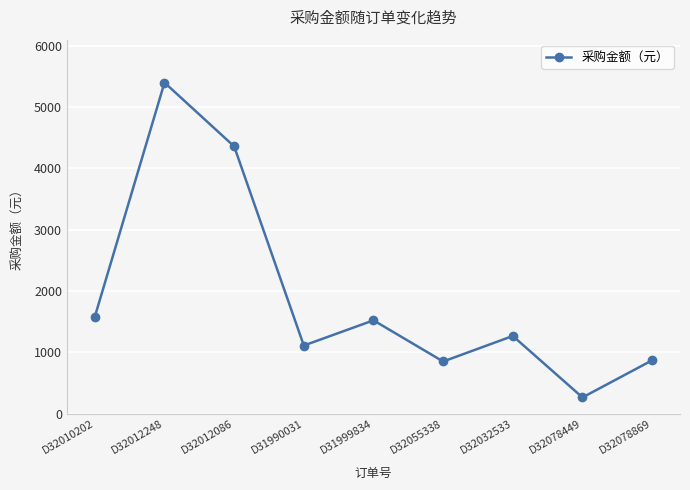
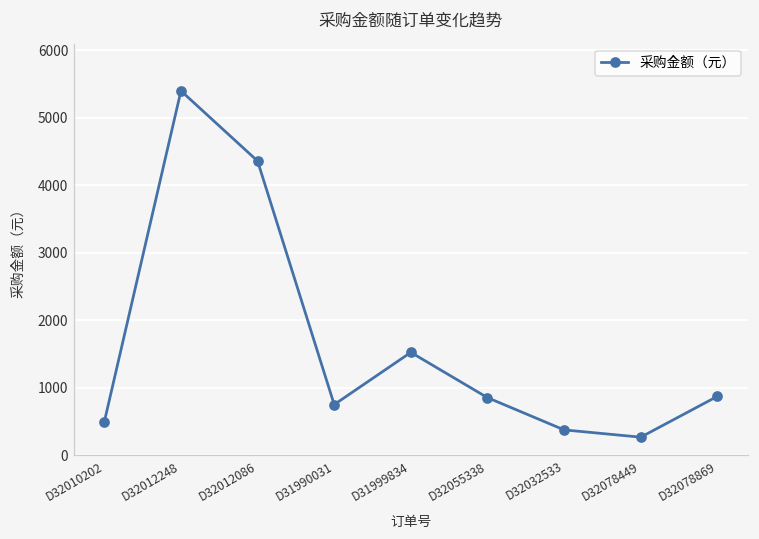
  {
-   "D32010202": 1600,
+   "D32010202": 500,
    "D32012248": 5400,
    "D32012086": 4400,
-   "D31990031": 1100,
+   "D31990031": 800,
    "D31999834": 1500,
    "D32055338": 900,
-   "D32032533": 1300,
+   "D32032533": 400,
    "D32078449": 300,
    "D32078869": 900
  }
